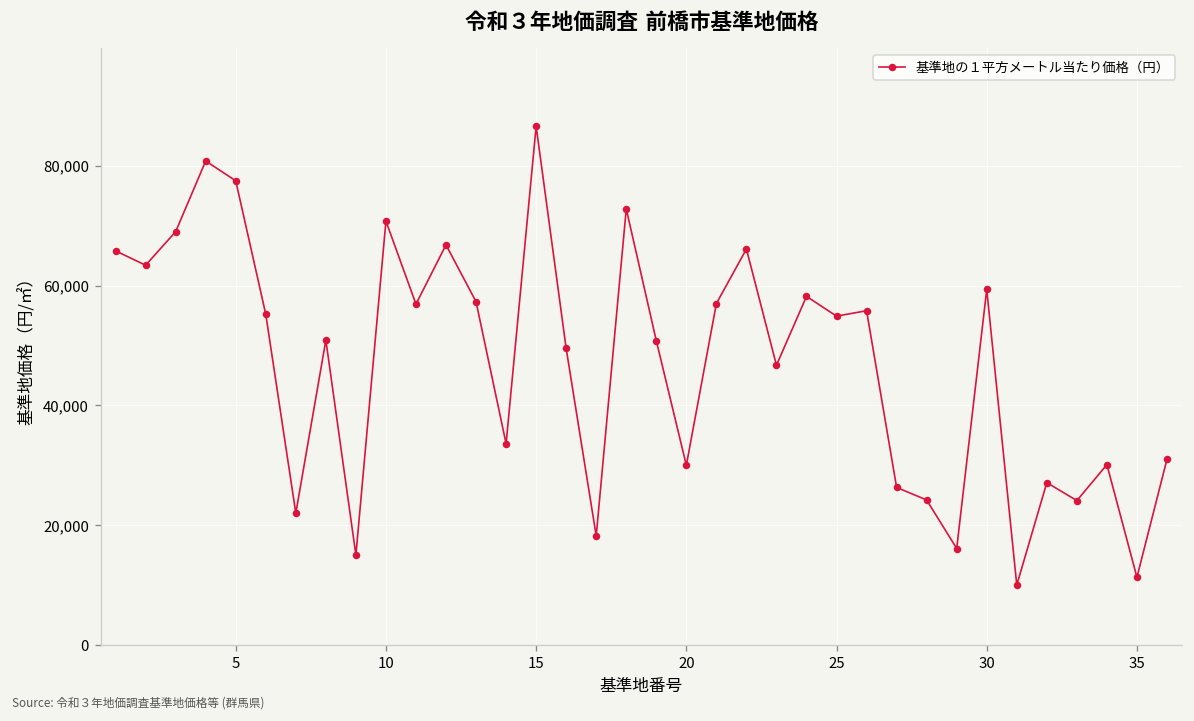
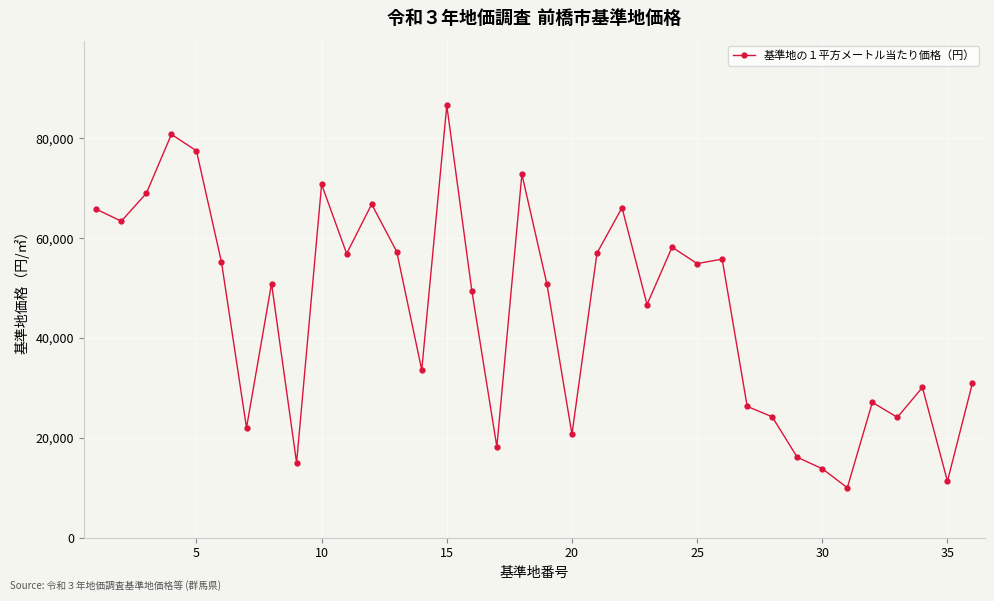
  {
    "5": "78,000",
    "10": "71,000",
    "15": "87,000",
-   "20": "30,000",
+   "20": "21,000",
    "25": "55,000",
-   "30": "59,000",
+   "30": "14,000",
    "35": "11,000"
  }
